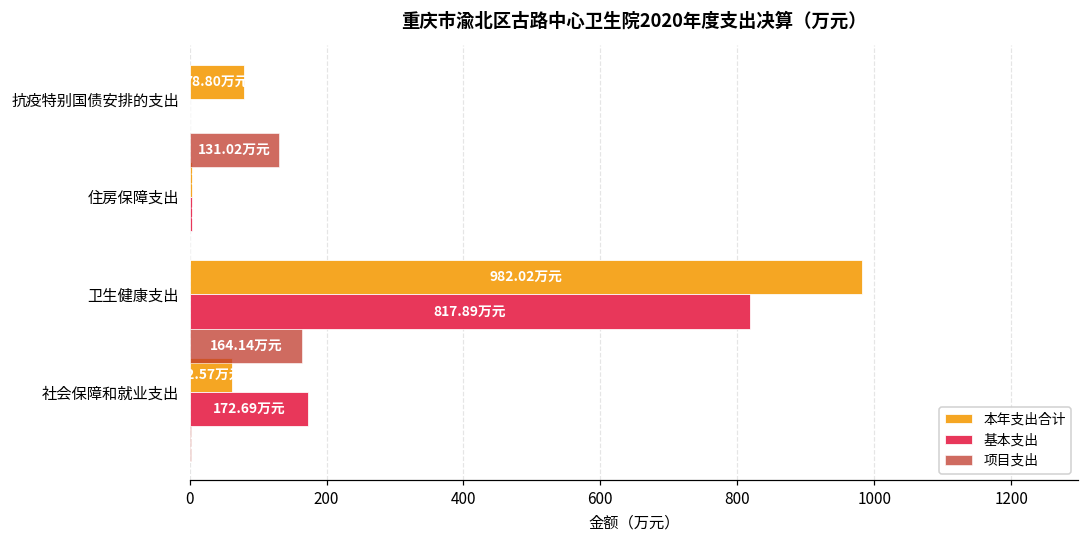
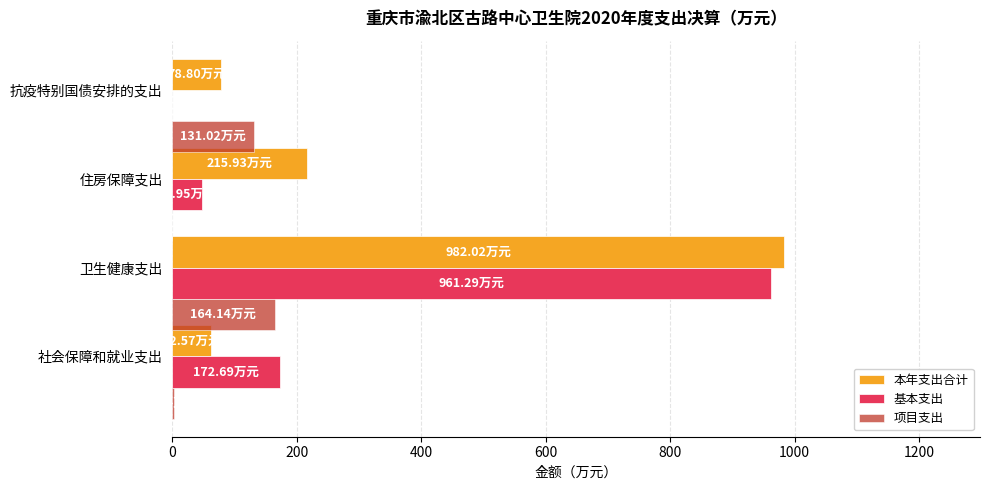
  {
    "本年支出合计": {
-     "住房保障支出": 0
+     "住房保障支出": 220
    },
    "基本支出": {
-     "住房保障支出": 0,
-     "卫生健康支出": 817.89,
+     "住房保障支出": 50,
+     "卫生健康支出": 961.29,
      "社会保障和就业支出": 172.69
    }
  }
